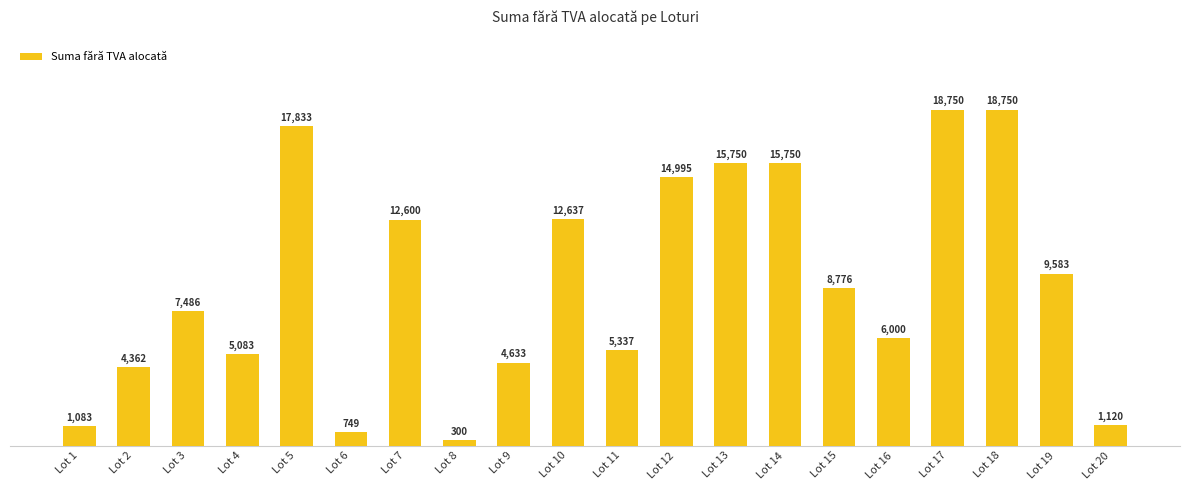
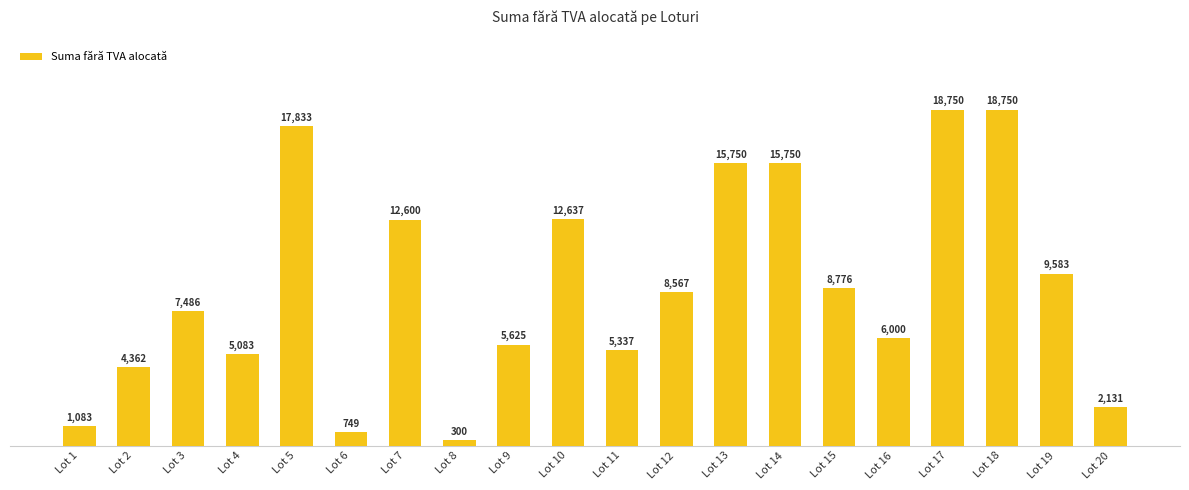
  {
    "Lot 1": "1,083",
    "Lot 2": "4,362",
    "Lot 3": "7,486",
    "Lot 4": "5,083",
    "Lot 5": "17,833",
    "Lot 6": "749",
    "Lot 7": "12,600",
    "Lot 8": "300",
-   "Lot 9": "4,633",
+   "Lot 9": "5,625",
    "Lot 10": "12,637",
    "Lot 11": "5,337",
-   "Lot 12": "14,995",
+   "Lot 12": "8,567",
    "Lot 13": "15,750",
    "Lot 14": "15,750",
    "Lot 15": "8,776",
    "Lot 16": "6,000",
    "Lot 17": "18,750",
    "Lot 18": "18,750",
    "Lot 19": "9,583",
-   "Lot 20": "1,120"
+   "Lot 20": "2,131"
  }
